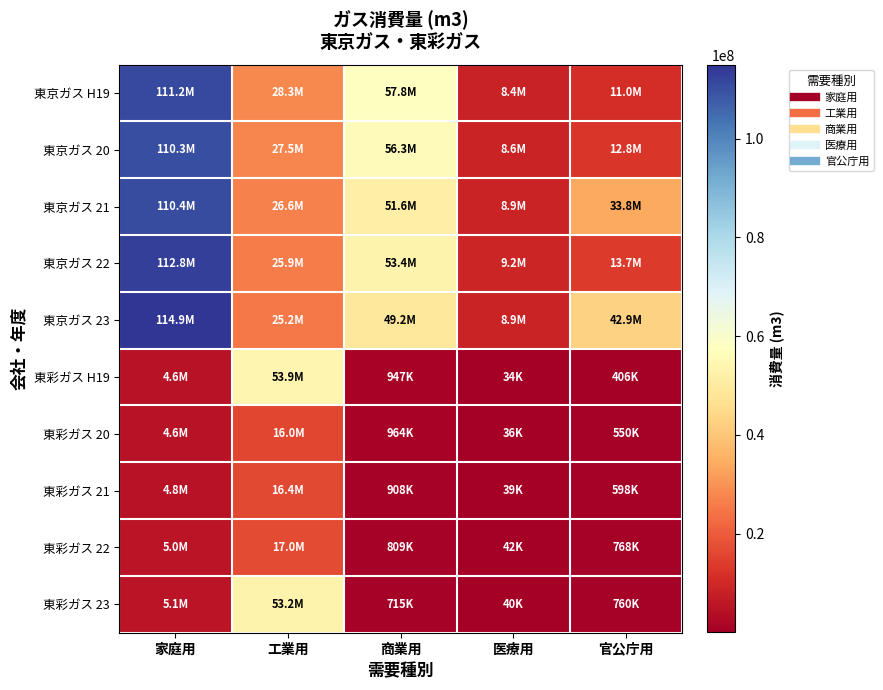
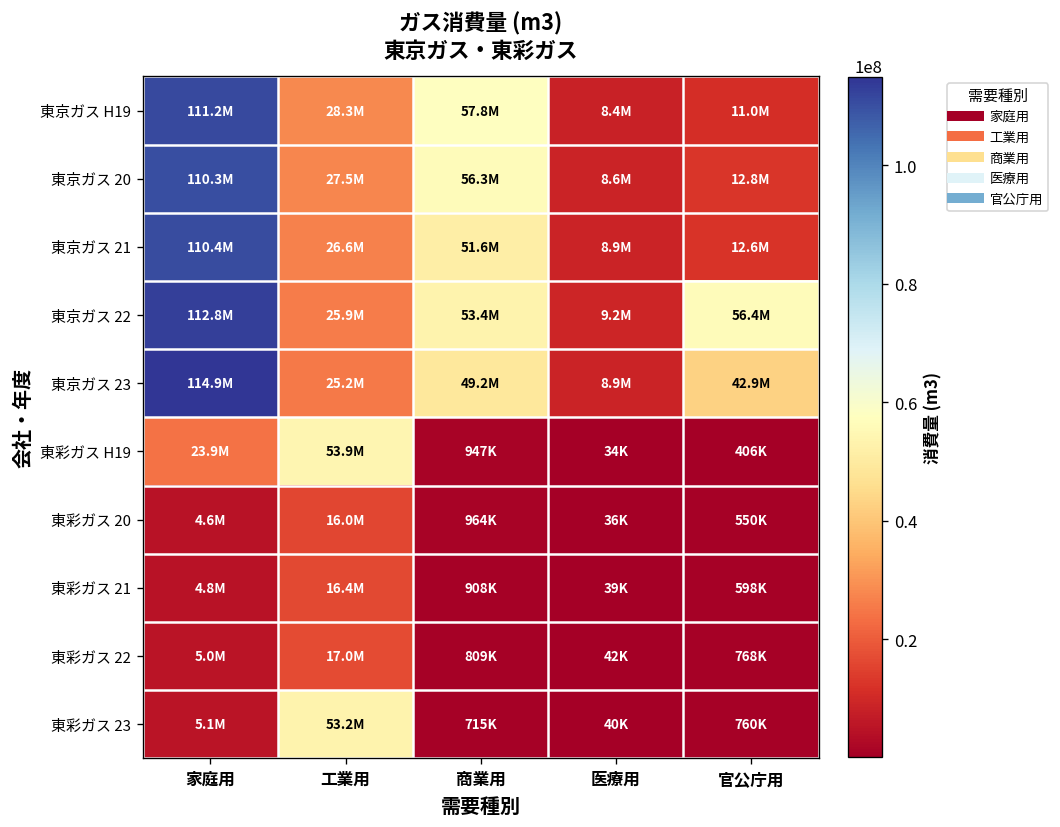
  {
    "東京ガス H19": {
      "家庭用": "111.2M",
      "工業用": "28.3M",
      "商業用": "57.8M",
      "医療用": "8.4M",
      "官公庁用": "11.0M"
    },
    "東京ガス 20": {
      "家庭用": "110.3M",
      "工業用": "27.5M",
      "商業用": "56.3M",
      "医療用": "8.6M",
      "官公庁用": "12.8M"
    },
    "東京ガス 21": {
      "家庭用": "110.4M",
      "工業用": "26.6M",
      "商業用": "51.6M",
      "医療用": "8.9M",
-     "官公庁用": "33.8M"
+     "官公庁用": "12.6M"
    },
    "東京ガス 22": {
      "家庭用": "112.8M",
      "工業用": "25.9M",
      "商業用": "53.4M",
      "医療用": "9.2M",
-     "官公庁用": "13.7M"
+     "官公庁用": "56.4M"
    },
    "東京ガス 23": {
      "家庭用": "114.9M",
      "工業用": "25.2M",
      "商業用": "49.2M",
      "医療用": "8.9M",
      "官公庁用": "42.9M"
    },
    "東彩ガス H19": {
-     "家庭用": "4.6M",
+     "家庭用": "23.9M",
      "工業用": "53.9M",
      "商業用": "947K",
      "医療用": "34K",
      "官公庁用": "406K"
    },
    "東彩ガス 20": {
      "家庭用": "4.6M",
      "工業用": "16.0M",
      "商業用": "964K",
      "医療用": "36K",
      "官公庁用": "550K"
    },
    "東彩ガス 21": {
      "家庭用": "4.8M",
      "工業用": "16.4M",
      "商業用": "908K",
      "医療用": "39K",
      "官公庁用": "598K"
    },
    "東彩ガス 22": {
      "家庭用": "5.0M",
      "工業用": "17.0M",
      "商業用": "809K",
      "医療用": "42K",
      "官公庁用": "768K"
    },
    "東彩ガス 23": {
      "家庭用": "5.1M",
      "工業用": "53.2M",
      "商業用": "715K",
      "医療用": "40K",
      "官公庁用": "760K"
    }
  }
